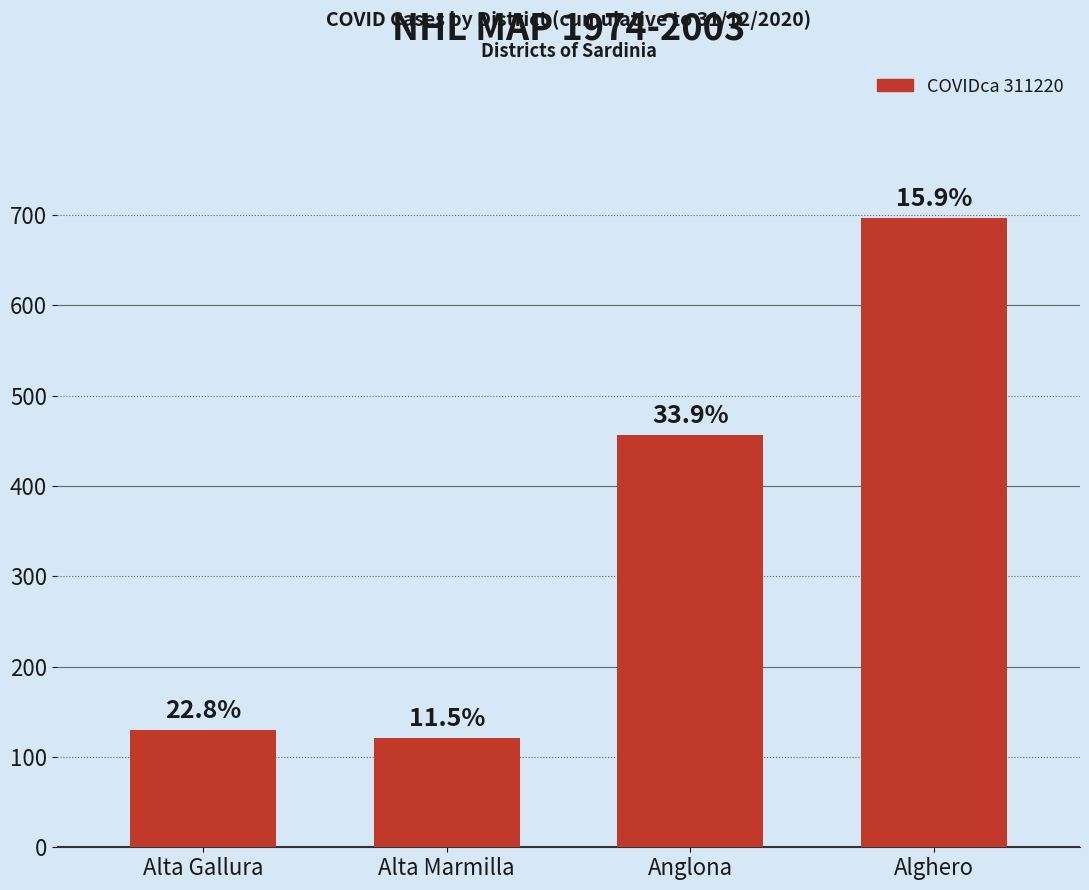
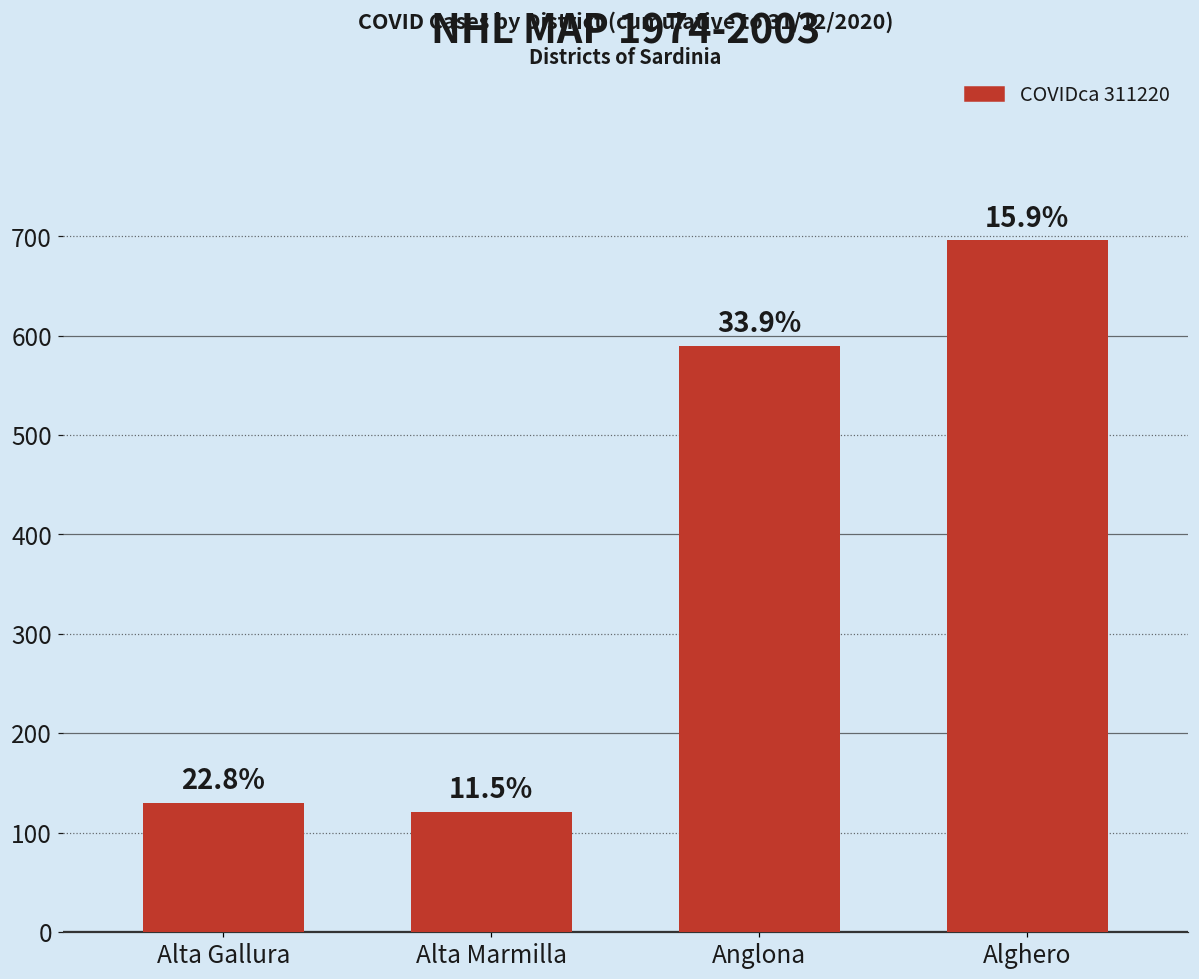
  {
-   "Anglona": 460
+   "Anglona": 590
  }
